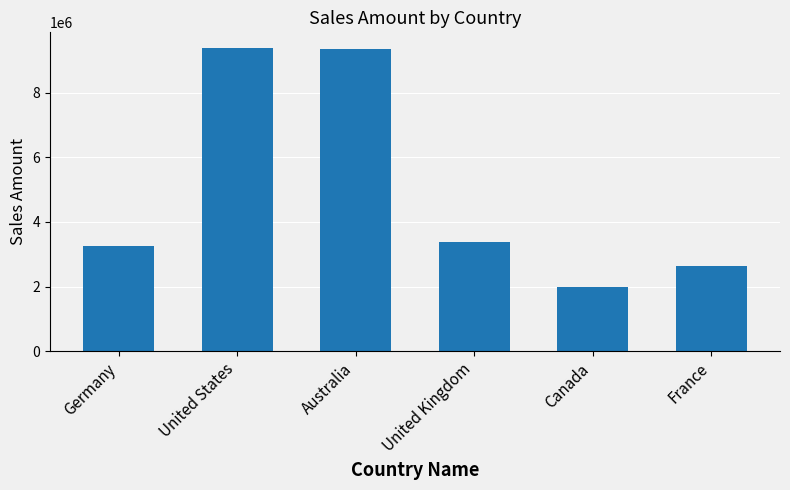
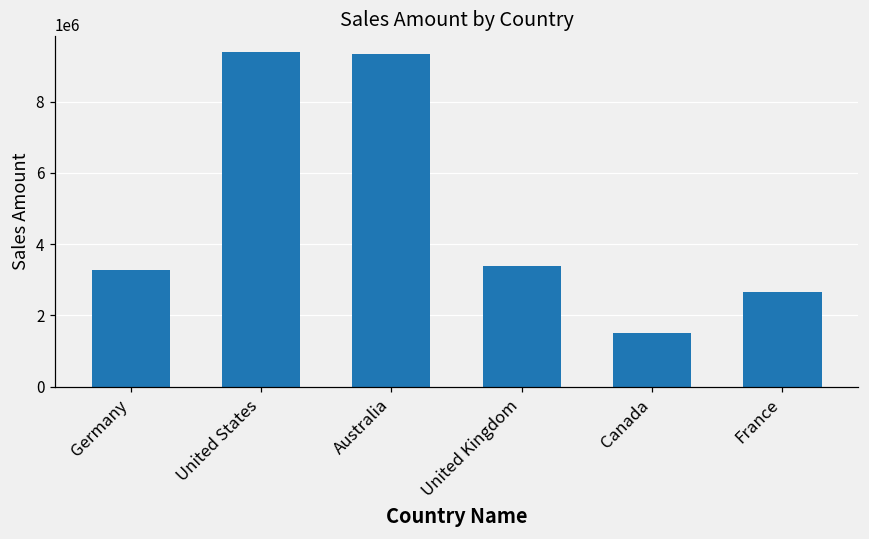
  {
    "Germany": 3300000,
    "United States": 9400000,
    "Australia": 9300000,
    "United Kingdom": 3400000,
-   "Canada": 2000000,
+   "Canada": 1500000,
    "France": 2600000
  }
